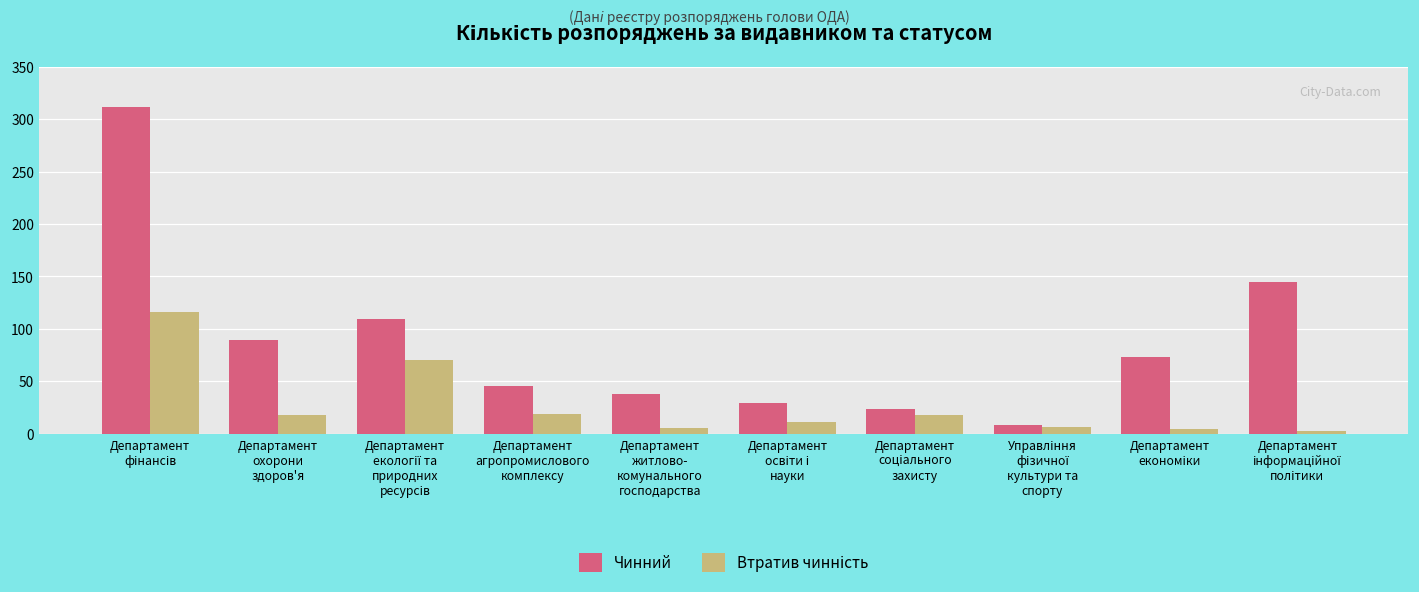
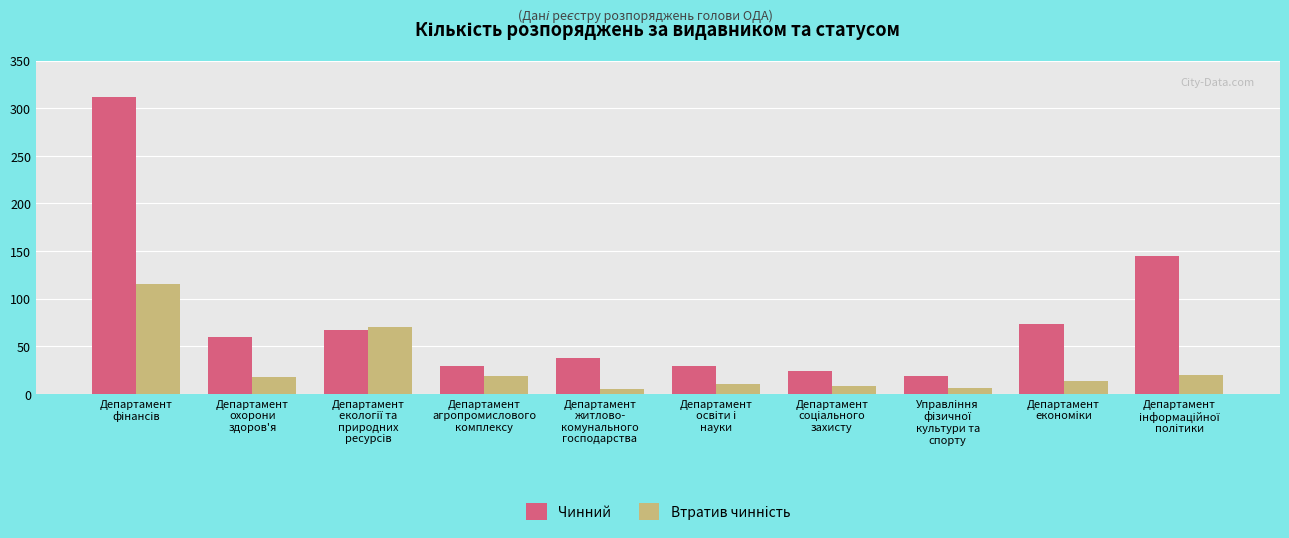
  {
    "Чинний": {
      "Департамент фінансів": 310,
-     "Департамент охорони здоров'я": 90,
-     "Департамент екології та природних ресурсів": 110,
-     "Департамент агропромислового комплексу": 50,
+     "Департамент охорони здоров'я": 60,
+     "Департамент екології та природних ресурсів": 70,
+     "Департамент агропромислового комплексу": 30,
      "Департамент житлово- комунального господарства": 40,
      "Департамент освіти і науки": 30,
      "Департамент соціального захисту": 20,
-     "Управління фізичної культури та спорту": 10,
+     "Управління фізичної культури та спорту": 20,
      "Департамент економіки": 70,
      "Департамент інформаційної політики": 150
    },
    "Втратив чинність": {
      "Департамент фінансів": 120,
      "Департамент охорони здоров'я": 20,
      "Департамент екології та природних ресурсів": 70,
      "Департамент агропромислового комплексу": 20,
      "Департамент житлово- комунального господарства": 10,
      "Департамент освіти і науки": 10,
-     "Департамент соціального захисту": 20,
+     "Департамент соціального захисту": 10,
      "Управління фізичної культури та спорту": 10,
-     "Департамент економіки": 0,
-     "Департамент інформаційної політики": 0
+     "Департамент економіки": 10,
+     "Департамент інформаційної політики": 20
    }
  }
